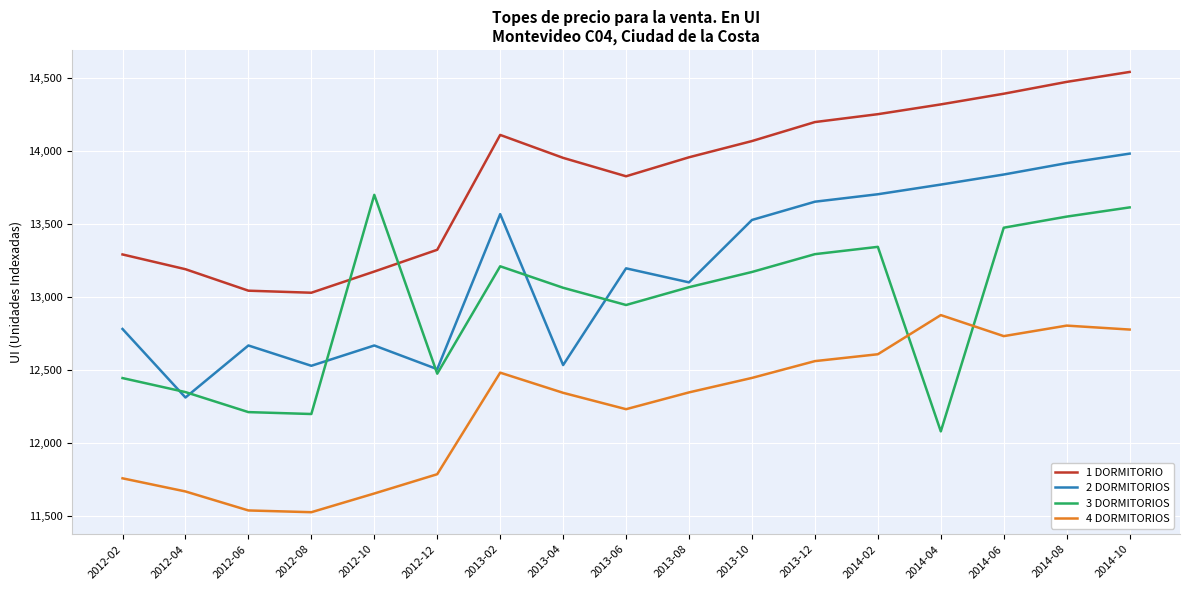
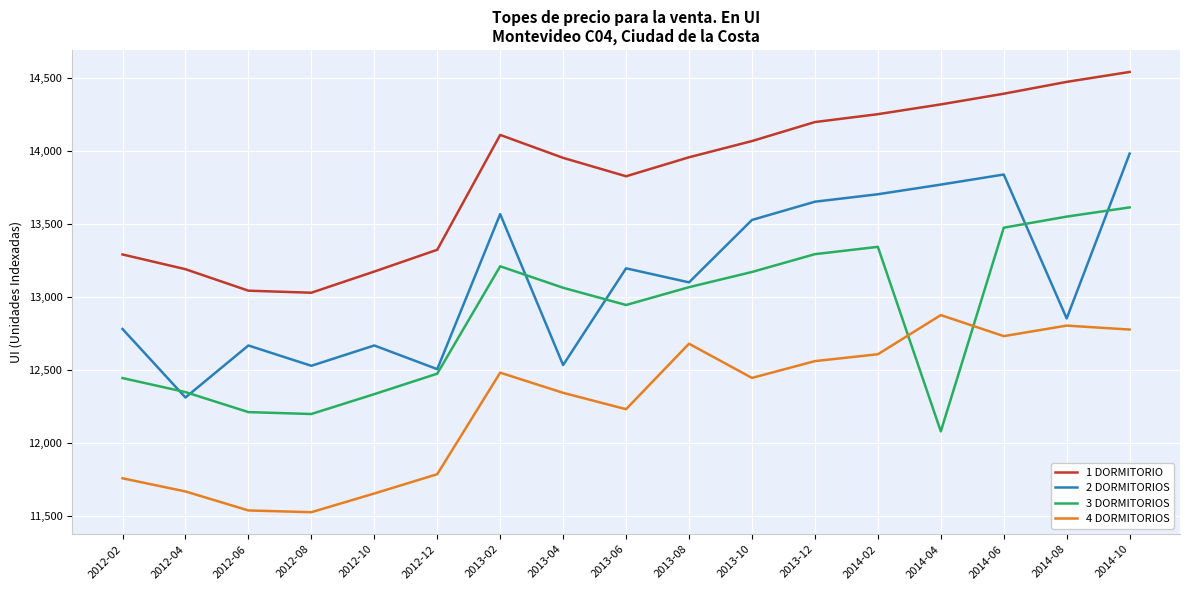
  {
    "1 DORMITORIO": {
      "2012-02": "13,290",
      "2012-04": "13,190",
      "2012-06": "13,040",
      "2012-08": "13,030",
      "2012-10": "13,170",
      "2012-12": "13,320",
      "2013-02": "14,110",
      "2013-04": "13,950",
      "2013-06": "13,830",
      "2013-08": "13,960",
      "2013-10": "14,070",
      "2013-12": "14,200",
      "2014-02": "14,250",
      "2014-04": "14,320",
      "2014-06": "14,390",
      "2014-08": "14,470",
      "2014-10": "14,540"
    },
    "2 DORMITORIOS": {
      "2012-02": "12,780",
      "2012-04": "12,310",
      "2012-06": "12,670",
      "2012-08": "12,530",
      "2012-10": "12,670",
      "2012-12": "12,510",
      "2013-02": "13,570",
      "2013-04": "12,530",
      "2013-06": "13,200",
      "2013-08": "13,100",
      "2013-10": "13,530",
      "2013-12": "13,650",
      "2014-02": "13,700",
      "2014-04": "13,770",
      "2014-06": "13,840",
-     "2014-08": "13,920",
+     "2014-08": "12,850",
      "2014-10": "13,980"
    },
    "3 DORMITORIOS": {
      "2012-02": "12,440",
      "2012-04": "12,350",
      "2012-06": "12,210",
      "2012-08": "12,200",
-     "2012-10": "13,700",
+     "2012-10": "12,330",
      "2012-12": "12,470",
      "2013-02": "13,210",
      "2013-04": "13,060",
      "2013-06": "12,940",
      "2013-08": "13,070",
      "2013-10": "13,170",
      "2013-12": "13,290",
      "2014-02": "13,340",
      "2014-04": "12,080",
      "2014-06": "13,470",
      "2014-08": "13,550",
      "2014-10": "13,610"
    },
    "4 DORMITORIOS": {
      "2012-02": "11,760",
      "2012-04": "11,670",
      "2012-06": "11,540",
      "2012-08": "11,530",
      "2012-10": "11,650",
      "2012-12": "11,790",
      "2013-02": "12,480",
      "2013-04": "12,340",
      "2013-06": "12,230",
-     "2013-08": "12,350",
+     "2013-08": "12,680",
      "2013-10": "12,450",
      "2013-12": "12,560",
      "2014-02": "12,610",
      "2014-04": "12,880",
      "2014-06": "12,730",
      "2014-08": "12,800",
      "2014-10": "12,780"
    }
  }
